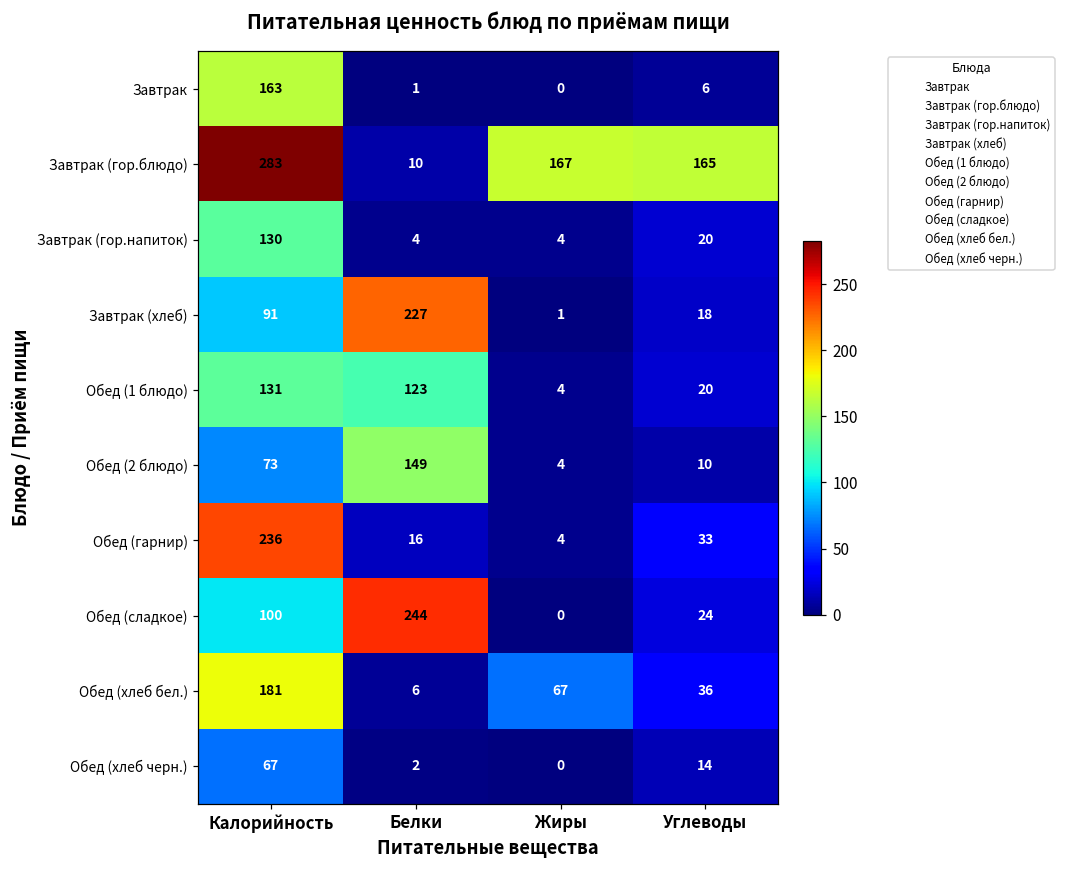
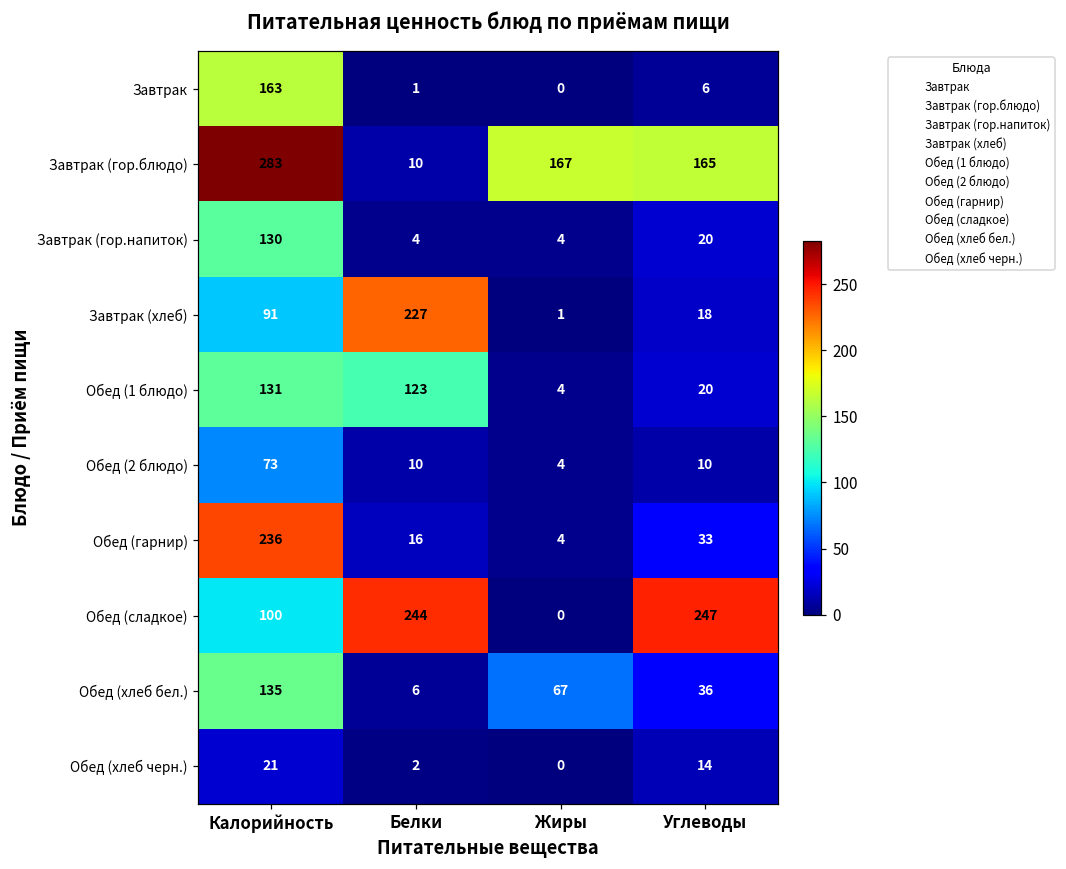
  {
    "Завтрак": {
      "Калорийность": 163,
      "Белки": 1,
      "Жиры": 0,
      "Углеводы": 6
    },
    "Завтрак (гор.блюдо)": {
      "Калорийность": 283,
      "Белки": 10,
      "Жиры": 167,
      "Углеводы": 165
    },
    "Завтрак (гор.напиток)": {
      "Калорийность": 130,
      "Белки": 4,
      "Жиры": 4,
      "Углеводы": 20
    },
    "Завтрак (хлеб)": {
      "Калорийность": 91,
      "Белки": 227,
      "Жиры": 1,
      "Углеводы": 18
    },
    "Обед (1 блюдо)": {
      "Калорийность": 131,
      "Белки": 123,
      "Жиры": 4,
      "Углеводы": 20
    },
    "Обед (2 блюдо)": {
      "Калорийность": 73,
-     "Белки": 149,
+     "Белки": 10,
      "Жиры": 4,
      "Углеводы": 10
    },
    "Обед (гарнир)": {
      "Калорийность": 236,
      "Белки": 16,
      "Жиры": 4,
      "Углеводы": 33
    },
    "Обед (сладкое)": {
      "Калорийность": 100,
      "Белки": 244,
      "Жиры": 0,
-     "Углеводы": 24
+     "Углеводы": 247
    },
    "Обед (хлеб бел.)": {
-     "Калорийность": 181,
+     "Калорийность": 135,
      "Белки": 6,
      "Жиры": 67,
      "Углеводы": 36
    },
    "Обед (хлеб черн.)": {
-     "Калорийность": 67,
+     "Калорийность": 21,
      "Белки": 2,
      "Жиры": 0,
      "Углеводы": 14
    }
  }
